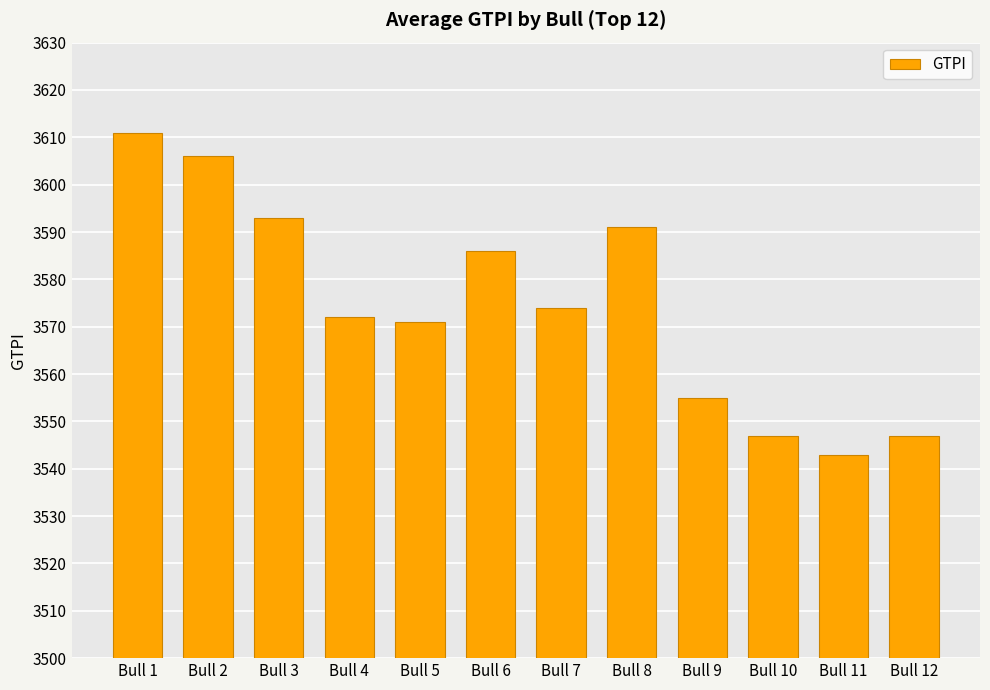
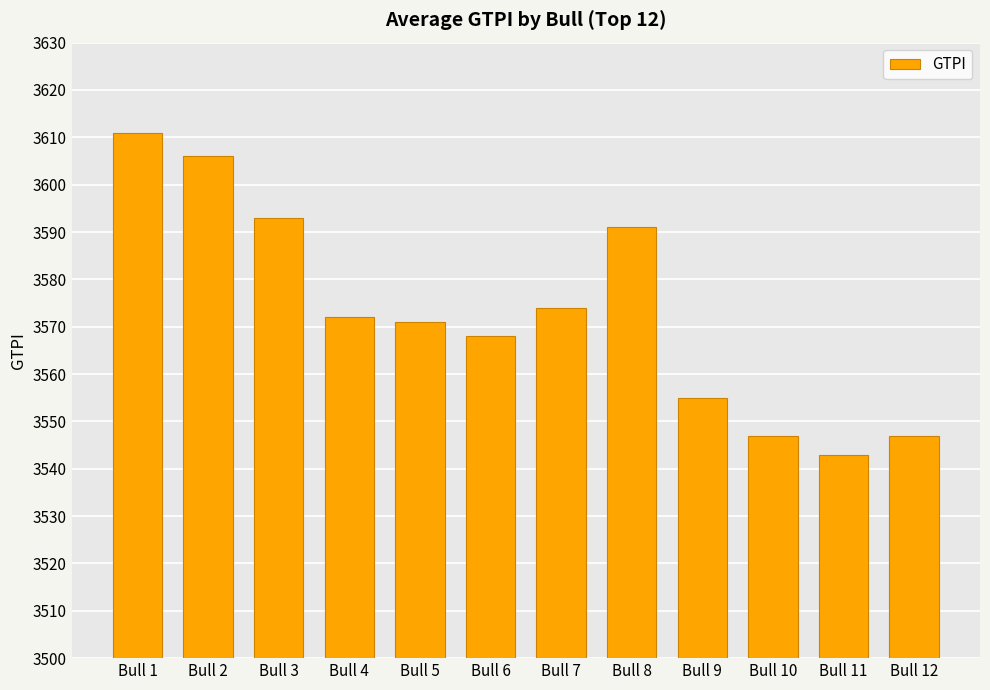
  {
    "Bull 1": 3611,
    "Bull 2": 3606,
    "Bull 3": 3593,
    "Bull 4": 3572,
    "Bull 5": 3571,
-   "Bull 6": 3586,
+   "Bull 6": 3568,
    "Bull 7": 3574,
    "Bull 8": 3591,
    "Bull 9": 3555,
    "Bull 10": 3547,
    "Bull 11": 3543,
    "Bull 12": 3547
  }
